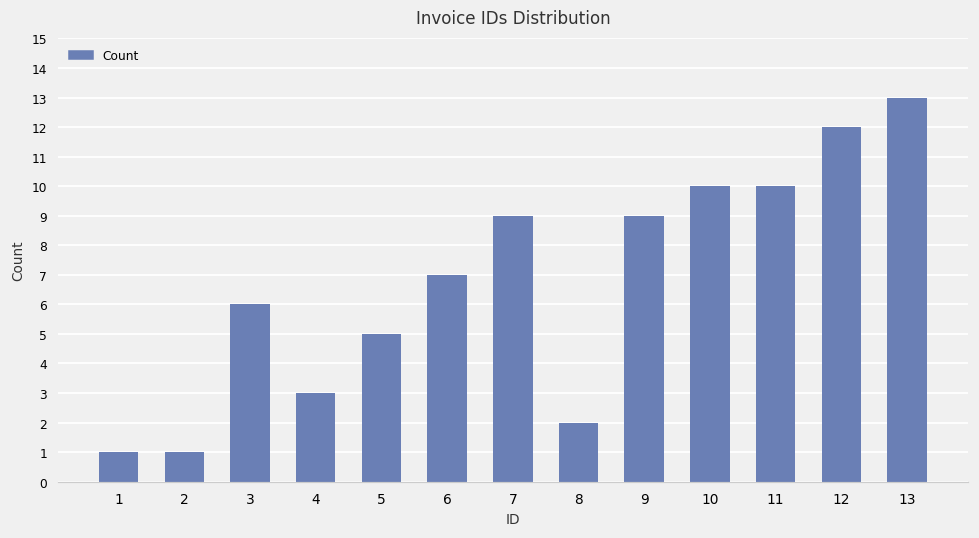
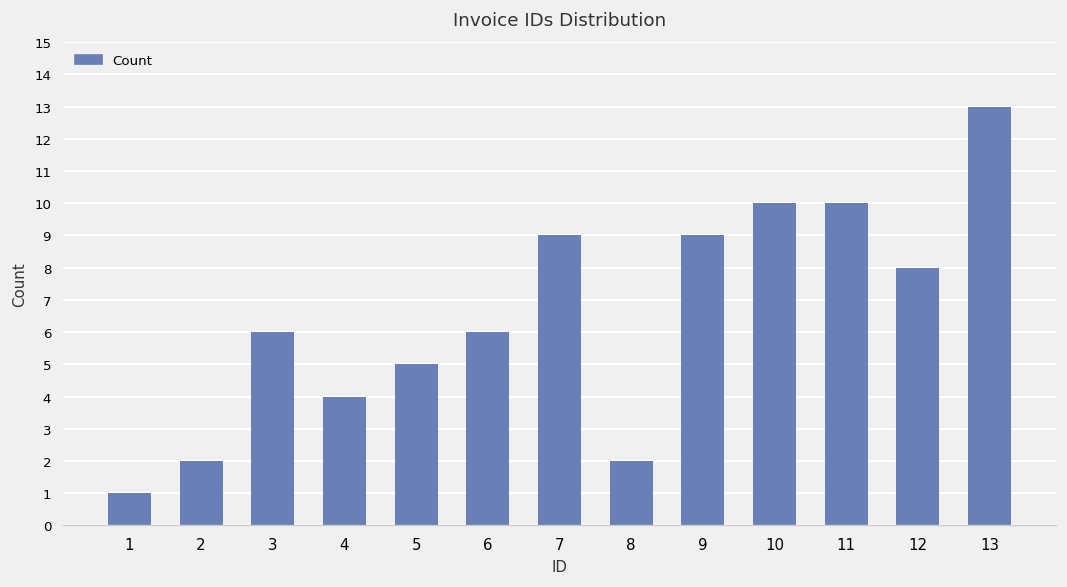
  {
    "1": 1,
-   "2": 1,
+   "2": 2,
    "3": 6,
-   "4": 3,
+   "4": 4,
    "5": 5,
-   "6": 7,
+   "6": 6,
    "7": 9,
    "8": 2,
    "9": 9,
    "10": 10,
    "11": 10,
-   "12": 12,
+   "12": 8,
    "13": 13
  }
